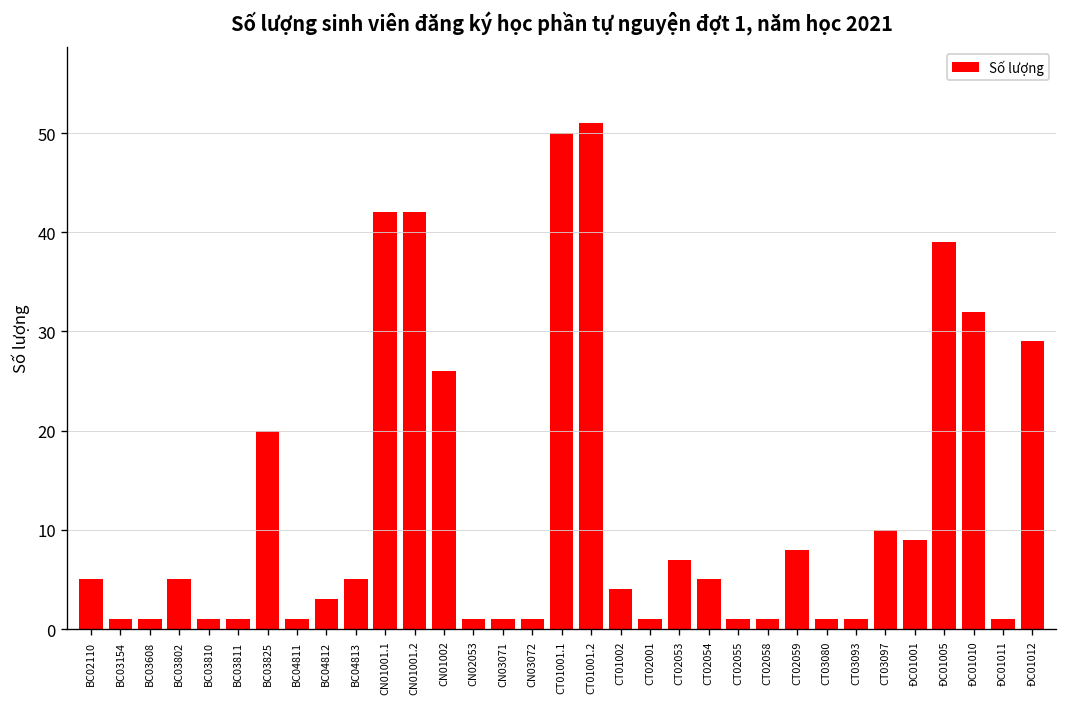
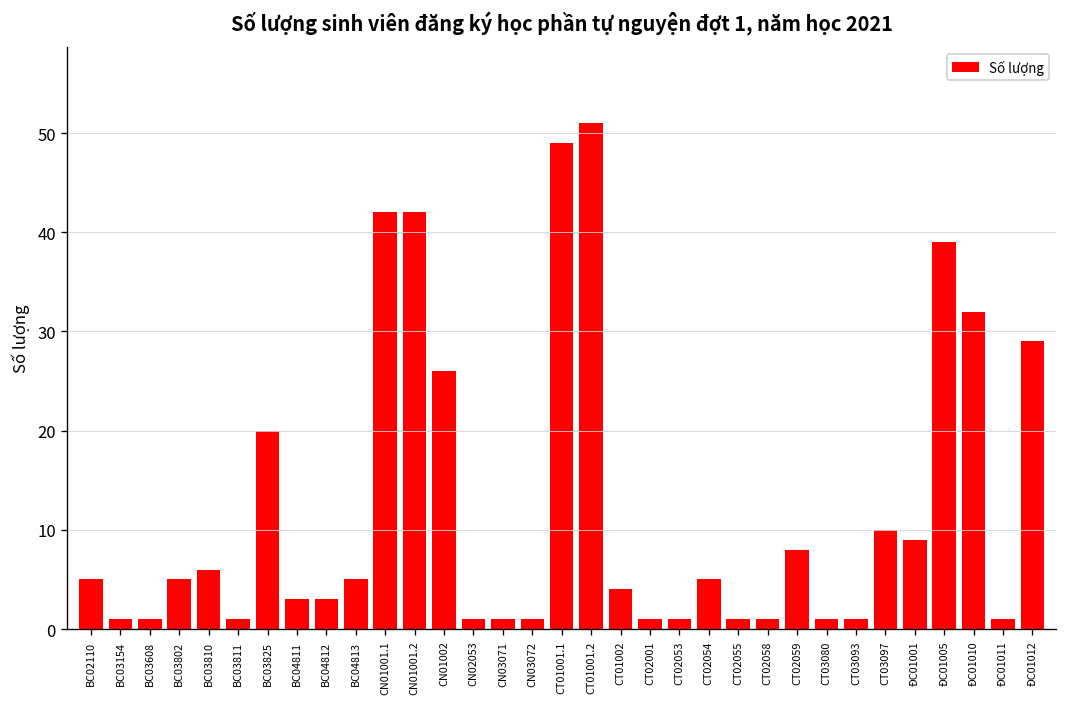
  {
    "BC02110": 5,
    "BC03154": 1,
    "BC03608": 1,
    "BC03802": 5,
-   "BC03810": 1,
+   "BC03810": 6,
    "BC03811": 1,
    "BC03825": 20,
-   "BC04811": 1,
+   "BC04811": 3,
    "BC04812": 3,
    "BC04813": 5,
    "CN01001.1": 42,
    "CN01001.2": 42,
    "CN01002": 26,
    "CN02053": 1,
    "CN03071": 1,
    "CN03072": 1,
-   "CT01001.1": 50,
+   "CT01001.1": 49,
    "CT01001.2": 51,
    "CT01002": 4,
    "CT02001": 1,
-   "CT02053": 7,
+   "CT02053": 1,
    "CT02054": 5,
    "CT02055": 1,
    "CT02058": 1,
    "CT02059": 8,
    "CT03080": 1,
    "CT03093": 1,
    "CT03097": 10,
    "ĐC01001": 9,
    "ĐC01005": 39,
    "ĐC01010": 32,
    "ĐC01011": 1,
    "ĐC01012": 29
  }
